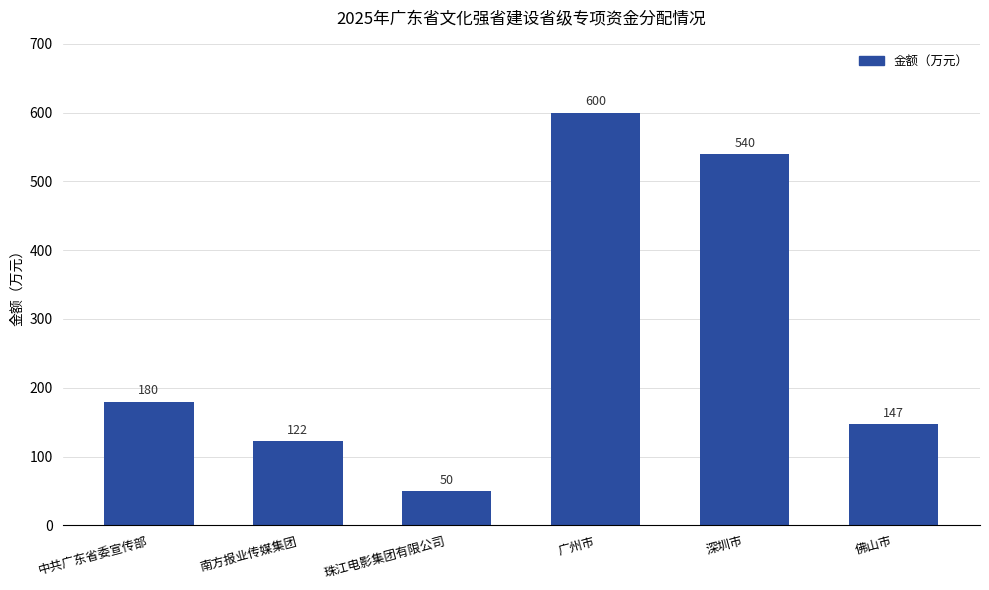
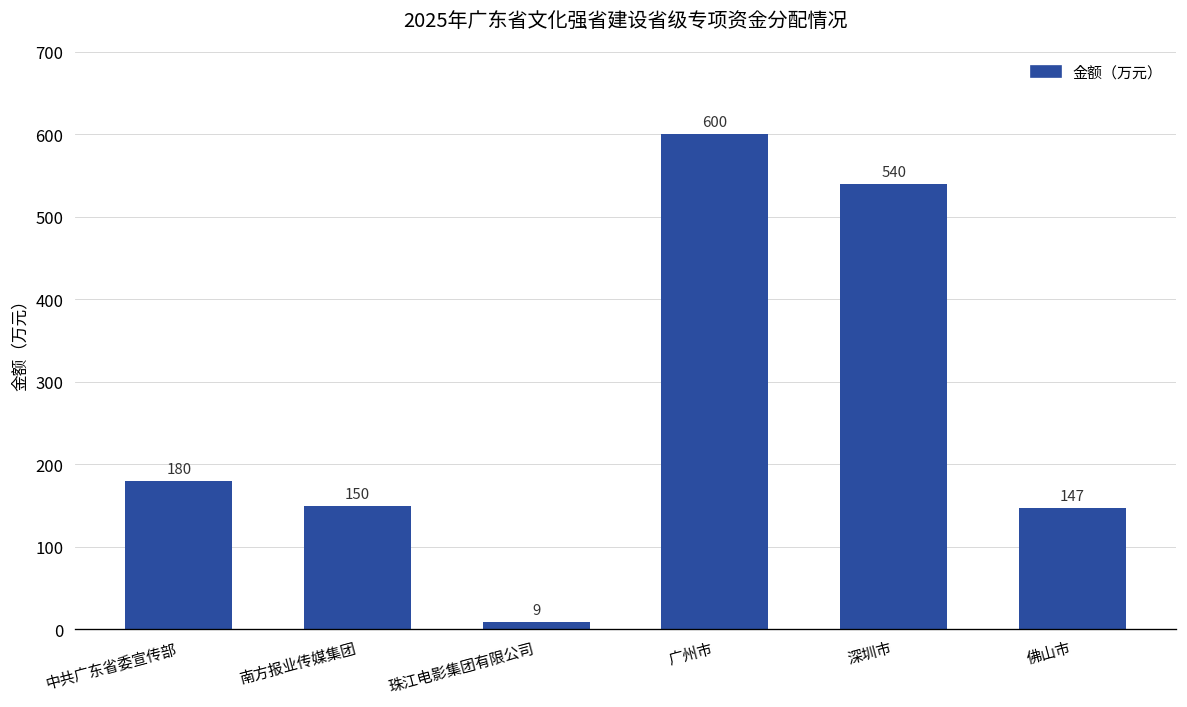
  {
    "中共广东省委宣传部": 180,
-   "南方报业传媒集团": 122,
-   "珠江电影集团有限公司": 50,
+   "南方报业传媒集团": 150,
+   "珠江电影集团有限公司": 9,
    "广州市": 600,
    "深圳市": 540,
    "佛山市": 147
  }
